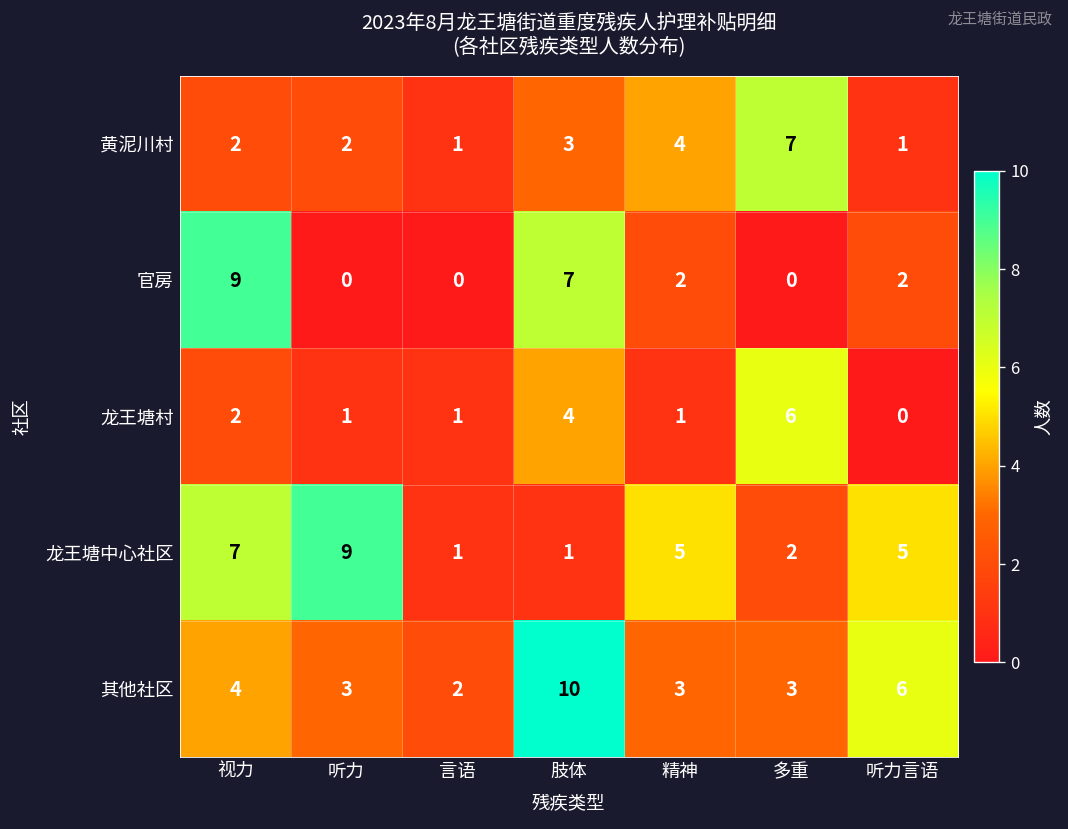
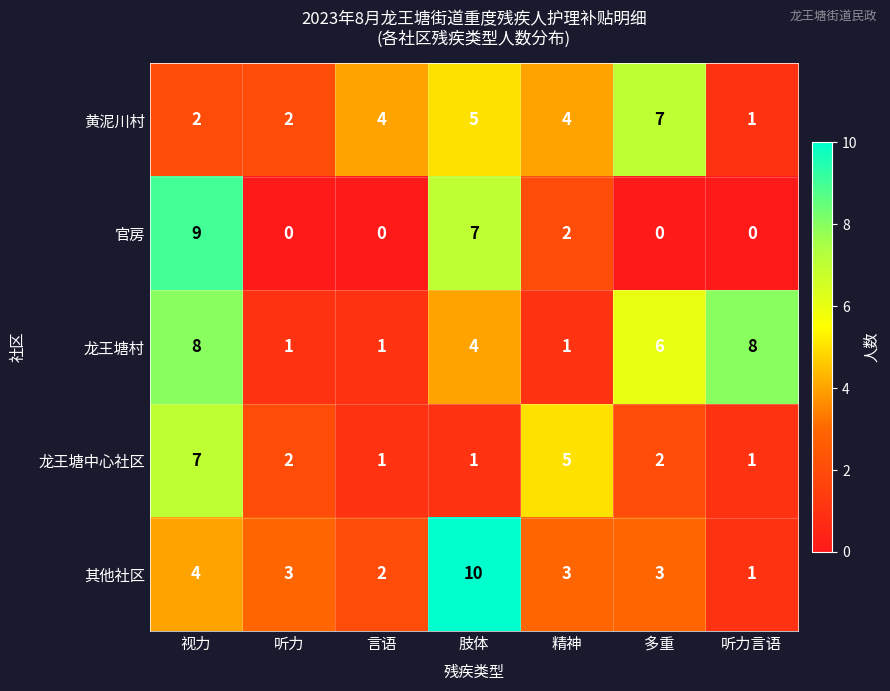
  {
    "黄泥川村": {
      "视力": 2,
      "听力": 2,
-     "言语": 1,
-     "肢体": 3,
+     "言语": 4,
+     "肢体": 5,
      "精神": 4,
      "多重": 7,
      "听力言语": 1
    },
    "官房": {
      "视力": 9,
      "听力": 0,
      "言语": 0,
      "肢体": 7,
      "精神": 2,
      "多重": 0,
-     "听力言语": 2
+     "听力言语": 0
    },
    "龙王塘村": {
-     "视力": 2,
+     "视力": 8,
      "听力": 1,
      "言语": 1,
      "肢体": 4,
      "精神": 1,
      "多重": 6,
-     "听力言语": 0
+     "听力言语": 8
    },
    "龙王塘中心社区": {
      "视力": 7,
-     "听力": 9,
+     "听力": 2,
      "言语": 1,
      "肢体": 1,
      "精神": 5,
      "多重": 2,
-     "听力言语": 5
+     "听力言语": 1
    },
    "其他社区": {
      "视力": 4,
      "听力": 3,
      "言语": 2,
      "肢体": 10,
      "精神": 3,
      "多重": 3,
-     "听力言语": 6
+     "听力言语": 1
    }
  }
